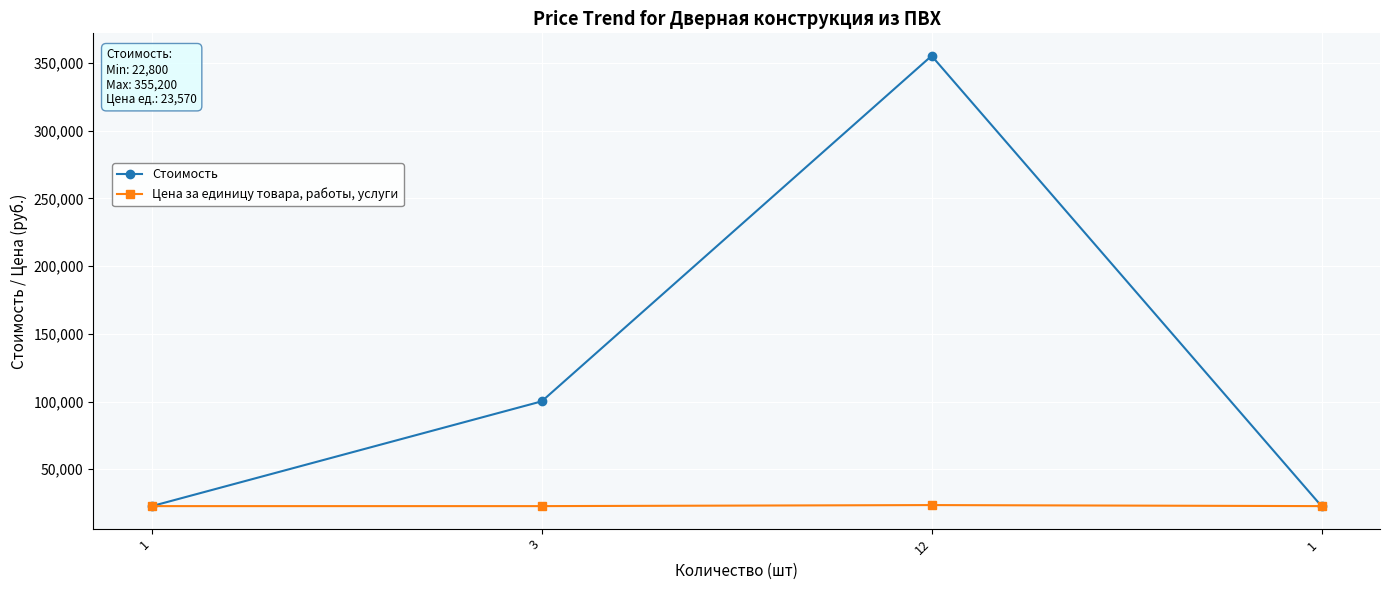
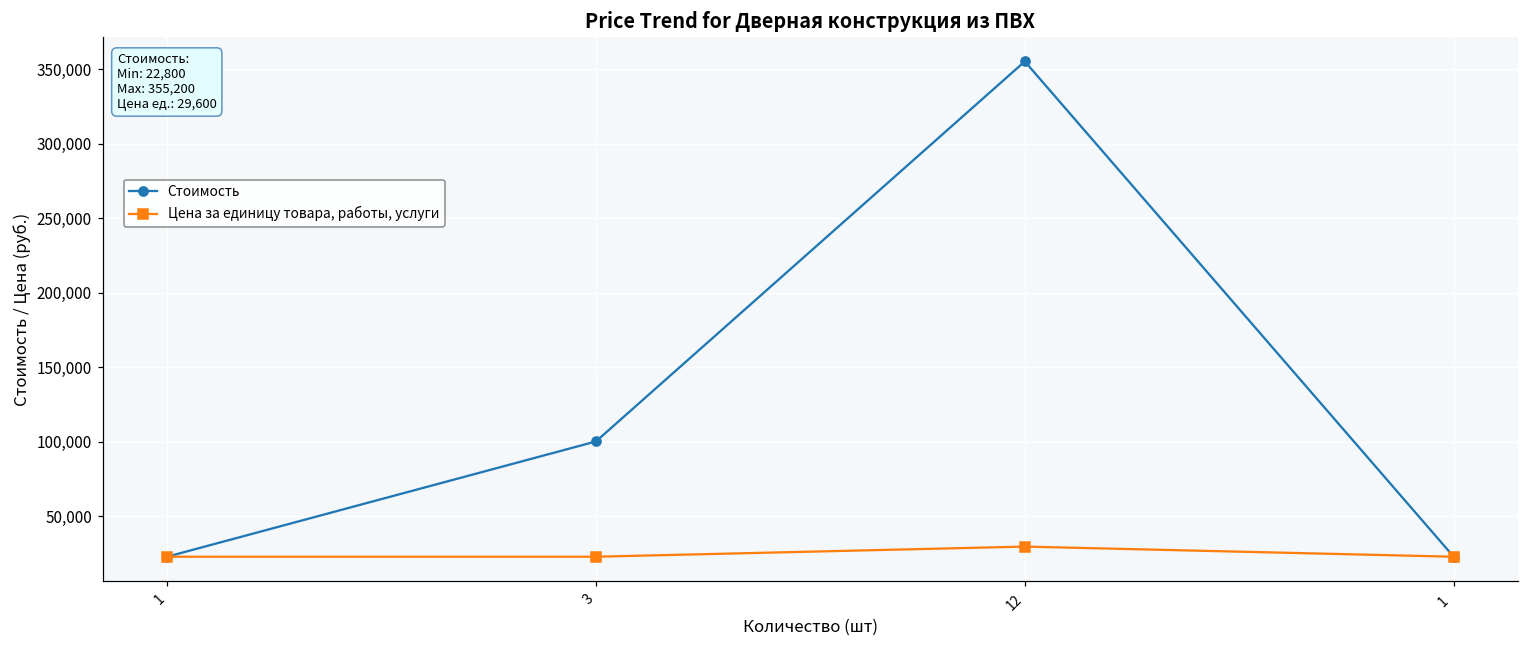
  {
    "Стоимость": {
      "3": "100,000",
      "12": "355,000"
    },
    "Цена за единицу товара, работы, услуги": {
-     "12": "23,570"
+     "12": "29,600"
    }
  }
